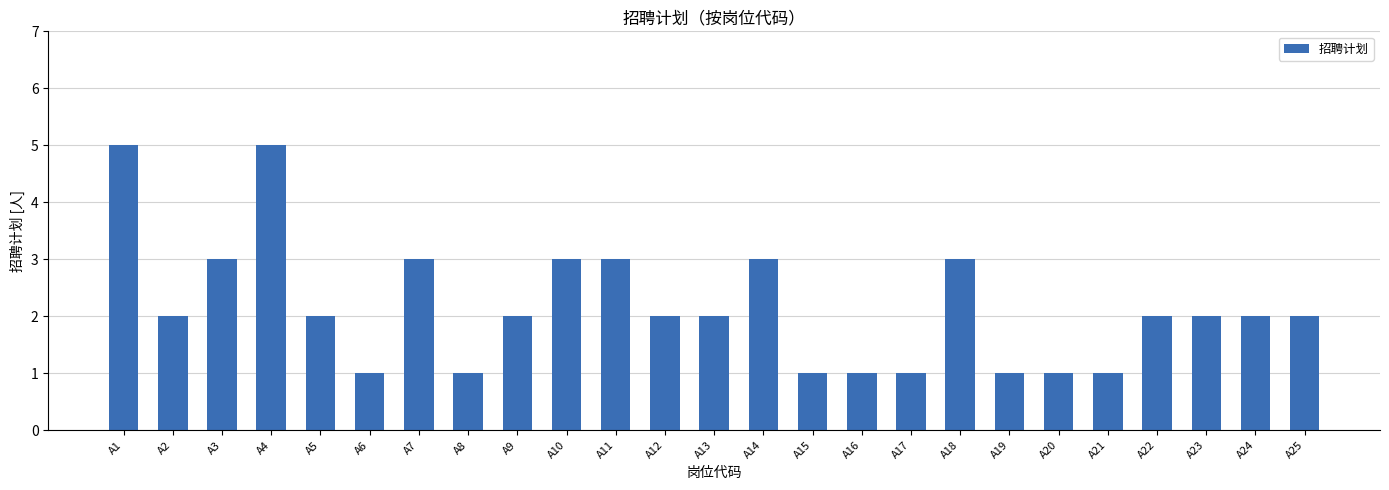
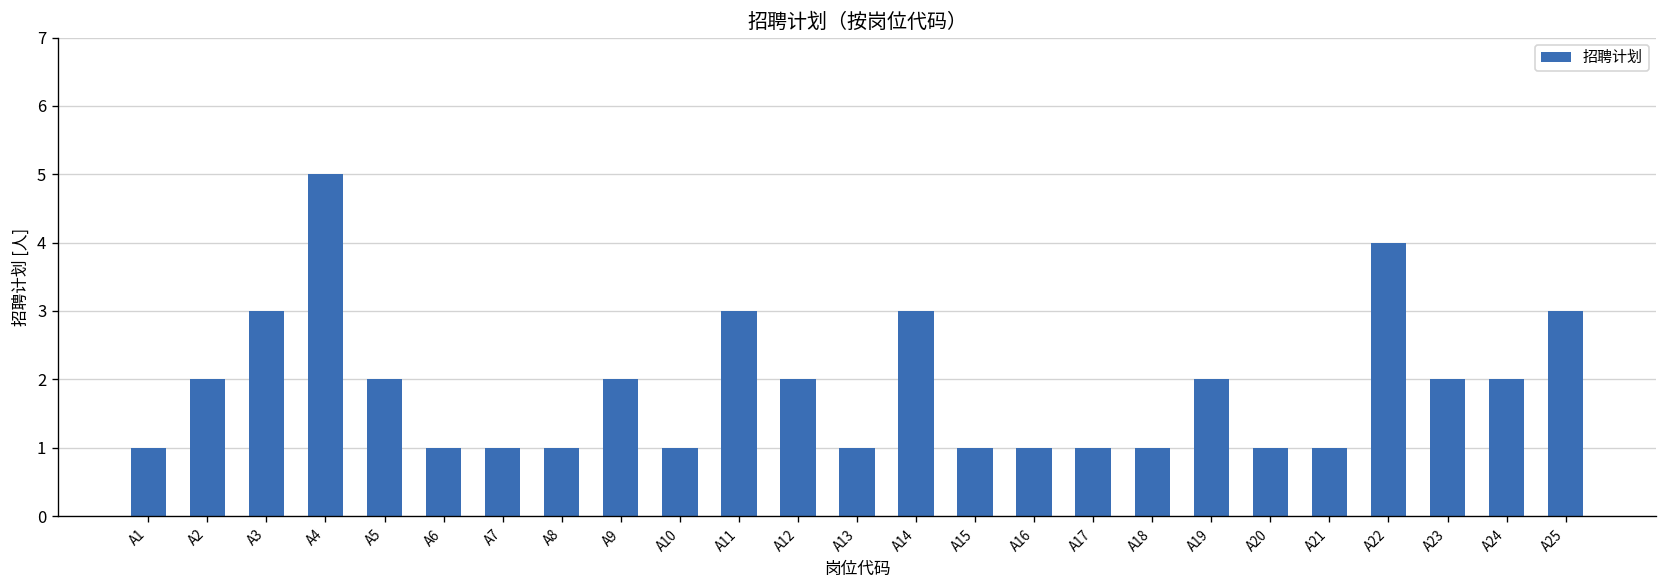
  {
-   "A1": 5,
+   "A1": 1,
    "A2": 2,
    "A3": 3,
    "A4": 5,
    "A5": 2,
    "A6": 1,
-   "A7": 3,
+   "A7": 1,
    "A8": 1,
    "A9": 2,
-   "A10": 3,
+   "A10": 1,
    "A11": 3,
    "A12": 2,
-   "A13": 2,
+   "A13": 1,
    "A14": 3,
    "A15": 1,
    "A16": 1,
    "A17": 1,
-   "A18": 3,
-   "A19": 1,
+   "A18": 1,
+   "A19": 2,
    "A20": 1,
    "A21": 1,
-   "A22": 2,
+   "A22": 4,
    "A23": 2,
    "A24": 2,
-   "A25": 2
+   "A25": 3
  }
